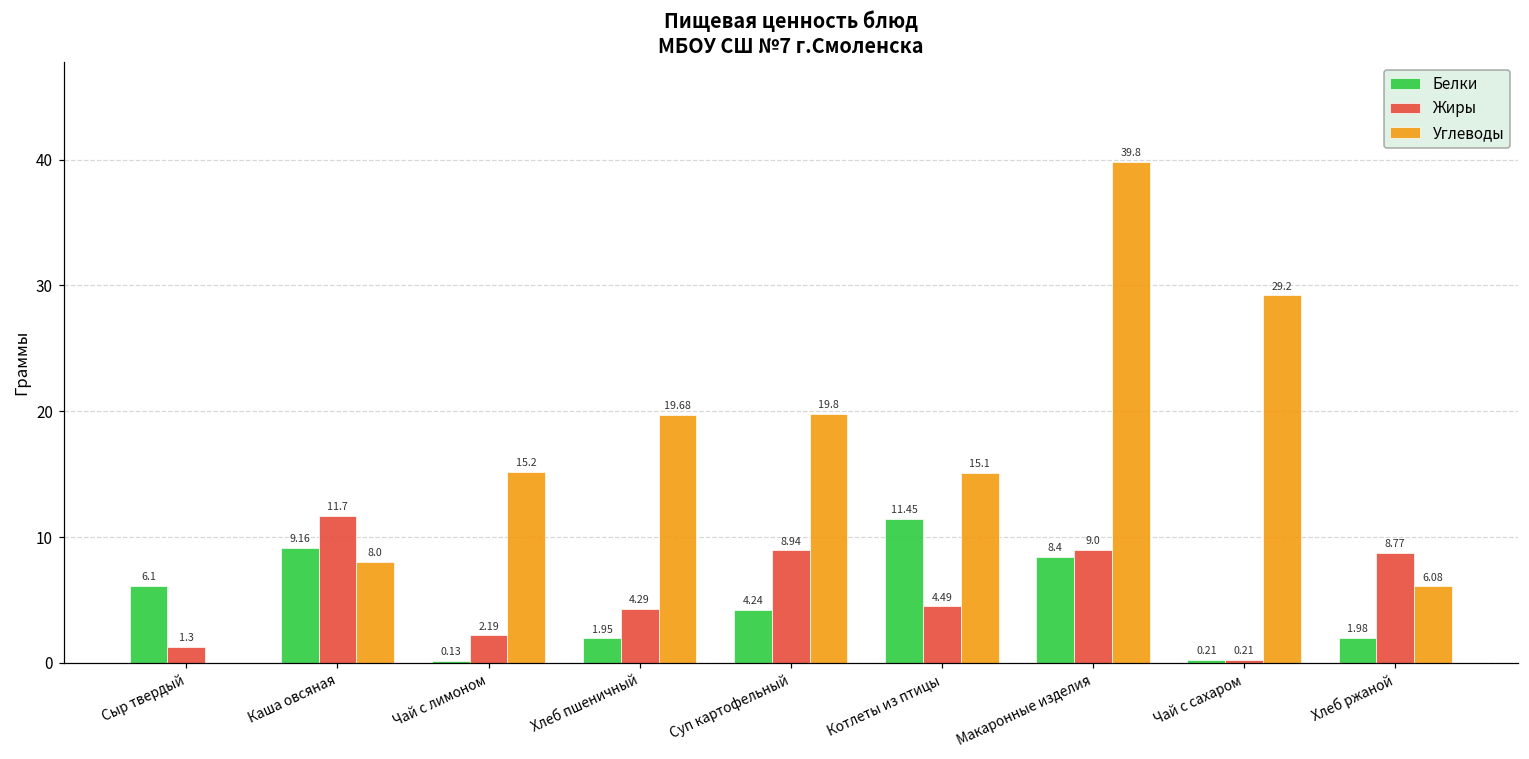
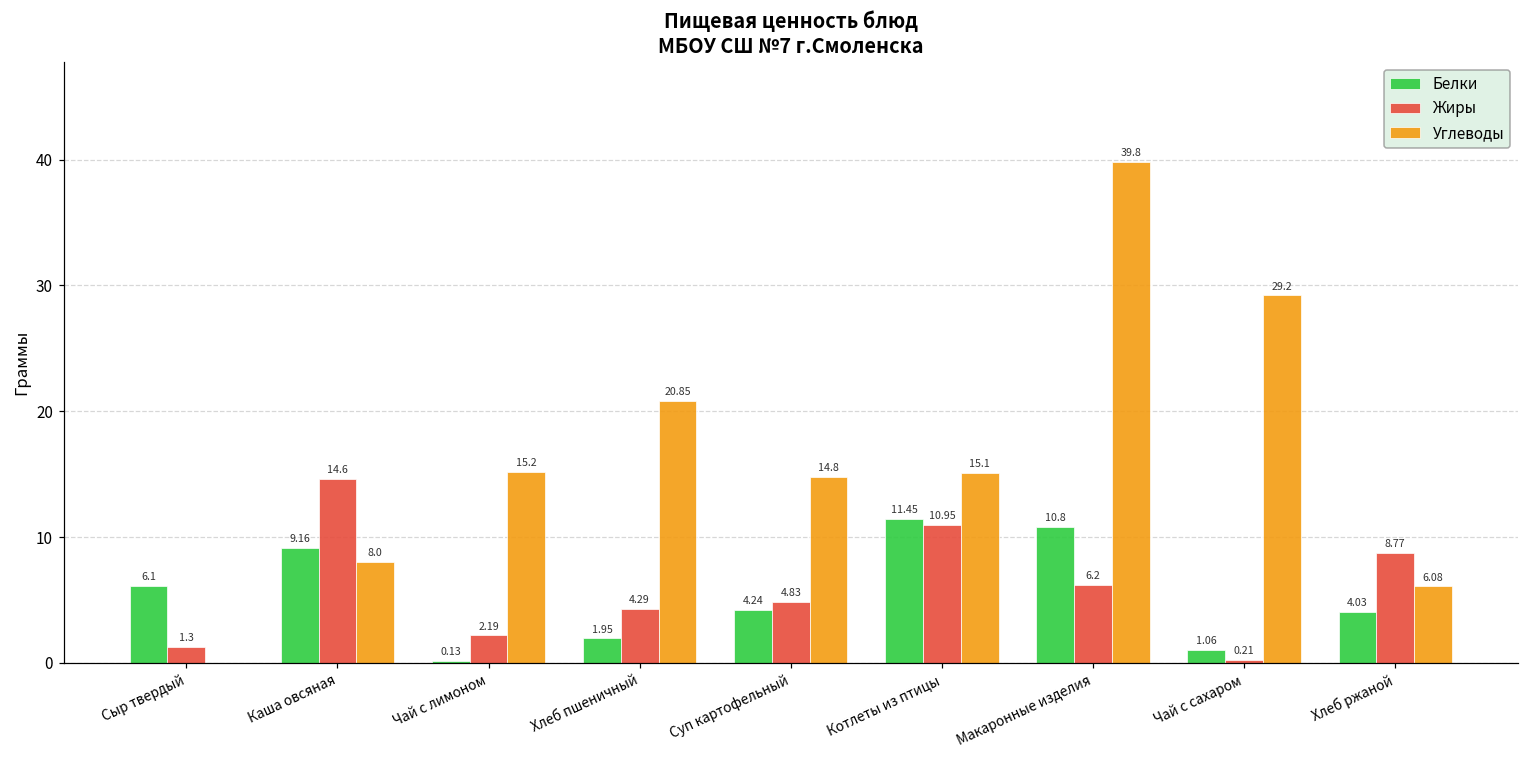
  {
    "Белки": {
      "Сыр твердый": 6.1,
      "Каша овсяная": 9.16,
      "Чай с лимоном": 0.13,
      "Хлеб пшеничный": 1.95,
      "Суп картофельный": 4.24,
      "Котлеты из птицы": 11.45,
-     "Макаронные изделия": 8.4,
-     "Чай с сахаром": 0.21,
-     "Хлеб ржаной": 1.98
+     "Макаронные изделия": 10.8,
+     "Чай с сахаром": 1.06,
+     "Хлеб ржаной": 4.03
    },
    "Жиры": {
      "Сыр твердый": 1.3,
-     "Каша овсяная": 11.7,
+     "Каша овсяная": 14.6,
      "Чай с лимоном": 2.19,
      "Хлеб пшеничный": 4.29,
-     "Суп картофельный": 8.94,
-     "Котлеты из птицы": 4.49,
-     "Макаронные изделия": 9.0,
+     "Суп картофельный": 4.83,
+     "Котлеты из птицы": 10.95,
+     "Макаронные изделия": 6.2,
      "Чай с сахаром": 0.21,
      "Хлеб ржаной": 8.77
    },
    "Углеводы": {
      "Каша овсяная": 8.0,
      "Чай с лимоном": 15.2,
-     "Хлеб пшеничный": 19.68,
-     "Суп картофельный": 19.8,
+     "Хлеб пшеничный": 20.85,
+     "Суп картофельный": 14.8,
      "Котлеты из птицы": 15.1,
      "Макаронные изделия": 39.8,
      "Чай с сахаром": 29.2,
      "Хлеб ржаной": 6.08
    }
  }
